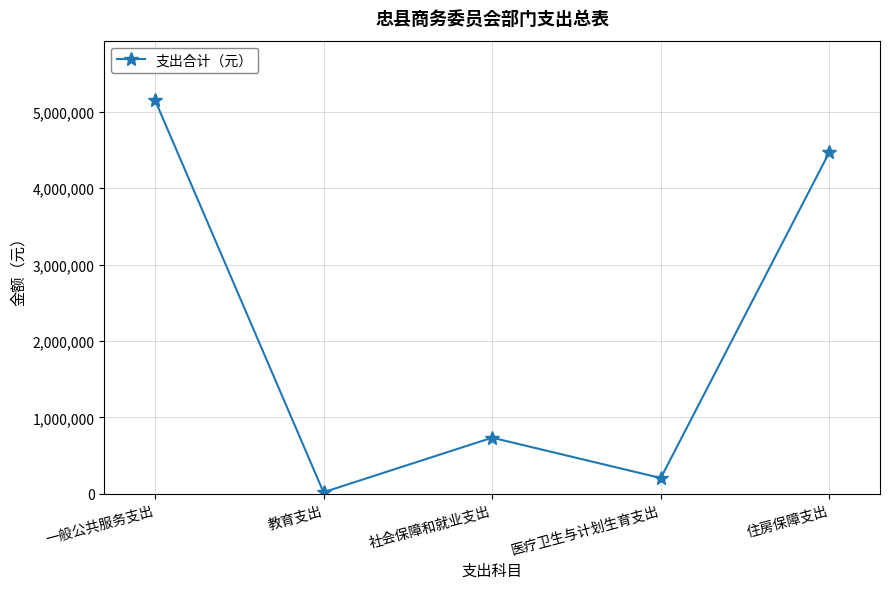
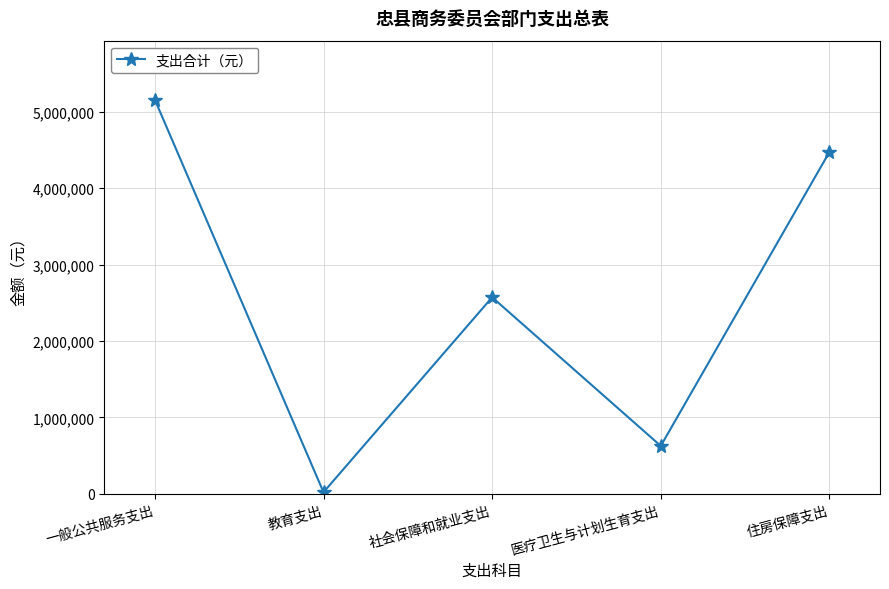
  {
    "一般公共服务支出": "5,200,000",
    "教育支出": "0",
-   "社会保障和就业支出": "700,000",
-   "医疗卫生与计划生育支出": "200,000",
+   "社会保障和就业支出": "2,600,000",
+   "医疗卫生与计划生育支出": "600,000",
    "住房保障支出": "4,500,000"
  }
